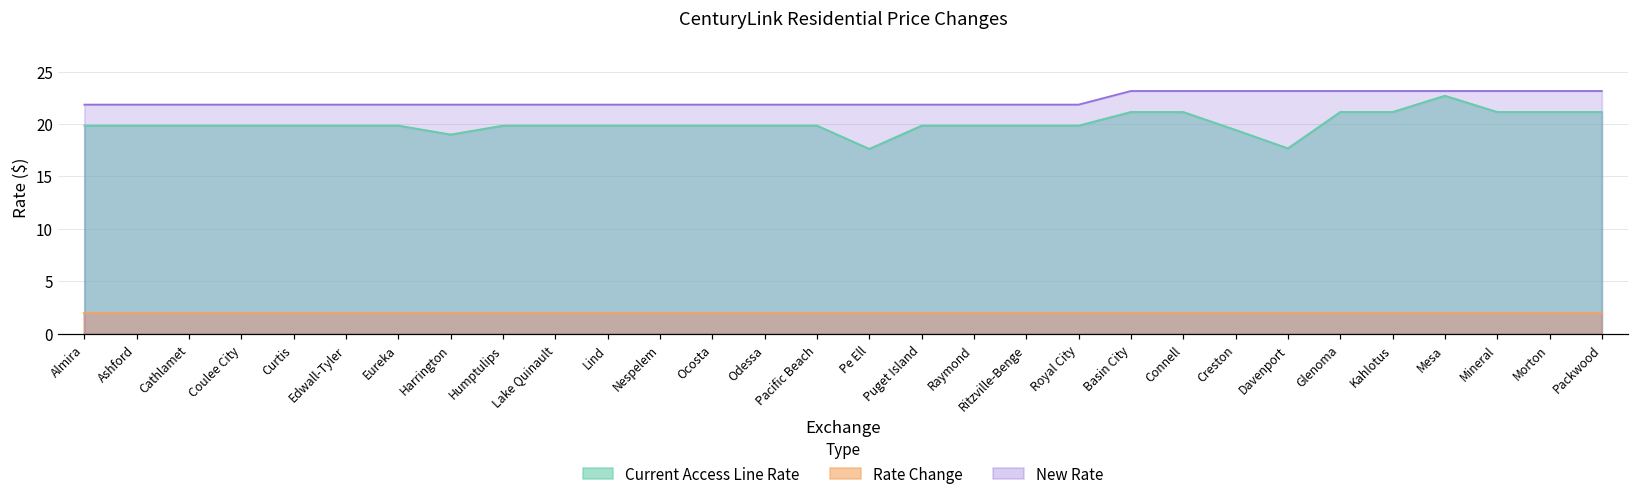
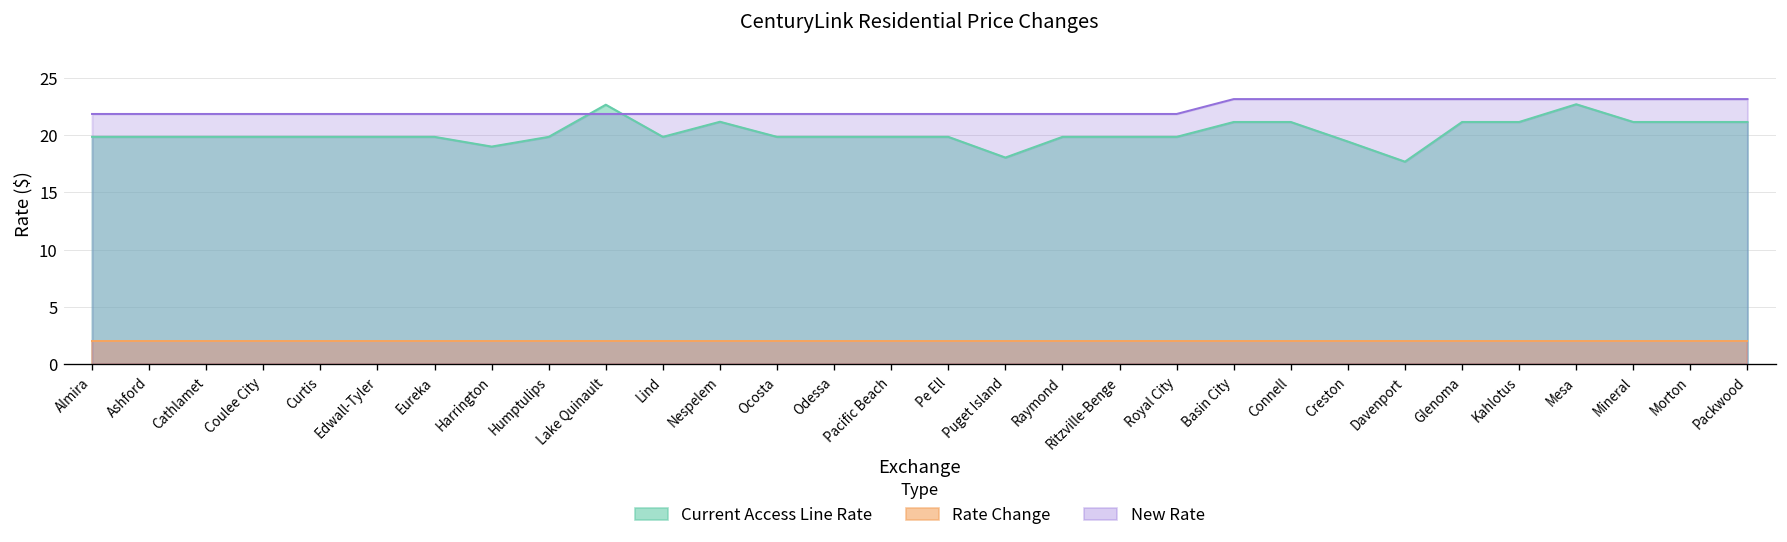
  {
    "Current Access Line Rate": {
      "Almira": 20,
      "Ashford": 20,
      "Cathlamet": 20,
      "Coulee City": 20,
      "Curtis": 20,
      "Edwall-Tyler": 20,
      "Eureka": 20,
      "Harrington": 19,
      "Humptulips": 20,
-     "Lake Quinault": 20,
+     "Lake Quinault": 23,
      "Lind": 20,
-     "Nespelem": 20,
+     "Nespelem": 21,
      "Ocosta": 20,
      "Odessa": 20,
      "Pacific Beach": 20,
-     "Pe Ell": 18,
-     "Puget Island": 20,
+     "Pe Ell": 20,
+     "Puget Island": 18,
      "Raymond": 20,
      "Ritzville-Benge": 20,
      "Royal City": 20,
      "Basin City": 21,
      "Connell": 21,
      "Creston": 19,
      "Davenport": 18,
      "Glenoma": 21,
      "Kahlotus": 21,
      "Mesa": 23,
      "Mineral": 21,
      "Morton": 21,
      "Packwood": 21
    },
    "Rate Change": {
      "Almira": 2,
      "Ashford": 2,
      "Cathlamet": 2,
      "Coulee City": 2,
      "Curtis": 2,
      "Edwall-Tyler": 2,
      "Eureka": 2,
      "Harrington": 2,
      "Humptulips": 2,
      "Lake Quinault": 2,
      "Lind": 2,
      "Nespelem": 2,
      "Ocosta": 2,
      "Odessa": 2,
      "Pacific Beach": 2,
      "Pe Ell": 2,
      "Puget Island": 2,
      "Raymond": 2,
      "Ritzville-Benge": 2,
      "Royal City": 2,
      "Basin City": 2,
      "Connell": 2,
      "Creston": 2,
      "Davenport": 2,
      "Glenoma": 2,
      "Kahlotus": 2,
      "Mesa": 2,
      "Mineral": 2,
      "Morton": 2,
      "Packwood": 2
    },
    "New Rate": {
      "Almira": 22,
      "Ashford": 22,
      "Cathlamet": 22,
      "Coulee City": 22,
      "Curtis": 22,
      "Edwall-Tyler": 22,
      "Eureka": 22,
      "Harrington": 22,
      "Humptulips": 22,
      "Lake Quinault": 22,
      "Lind": 22,
      "Nespelem": 22,
      "Ocosta": 22,
      "Odessa": 22,
      "Pacific Beach": 22,
      "Pe Ell": 22,
      "Puget Island": 22,
      "Raymond": 22,
      "Ritzville-Benge": 22,
      "Royal City": 22,
      "Basin City": 23,
      "Connell": 23,
      "Creston": 23,
      "Davenport": 23,
      "Glenoma": 23,
      "Kahlotus": 23,
      "Mesa": 23,
      "Mineral": 23,
      "Morton": 23,
      "Packwood": 23
    }
  }
